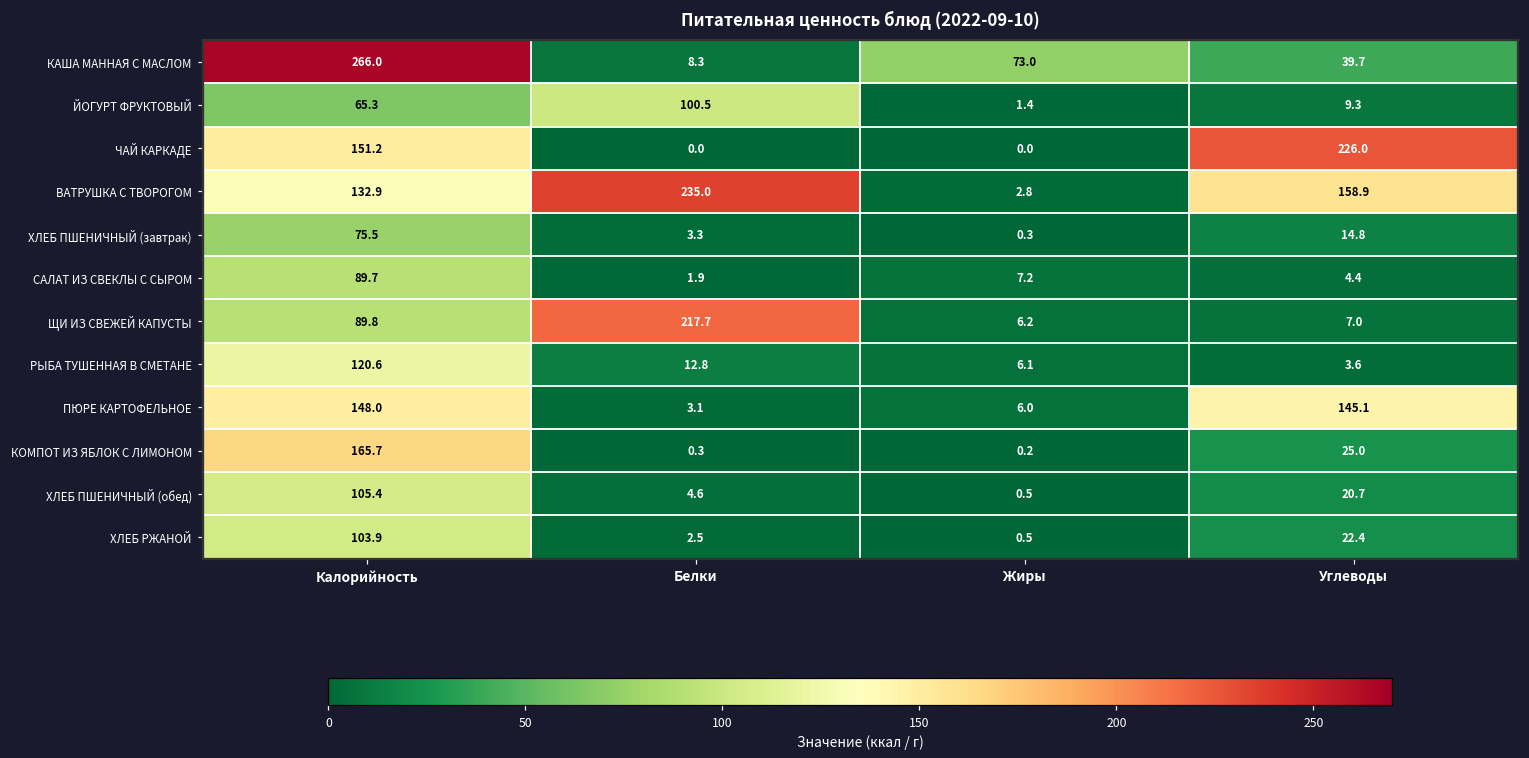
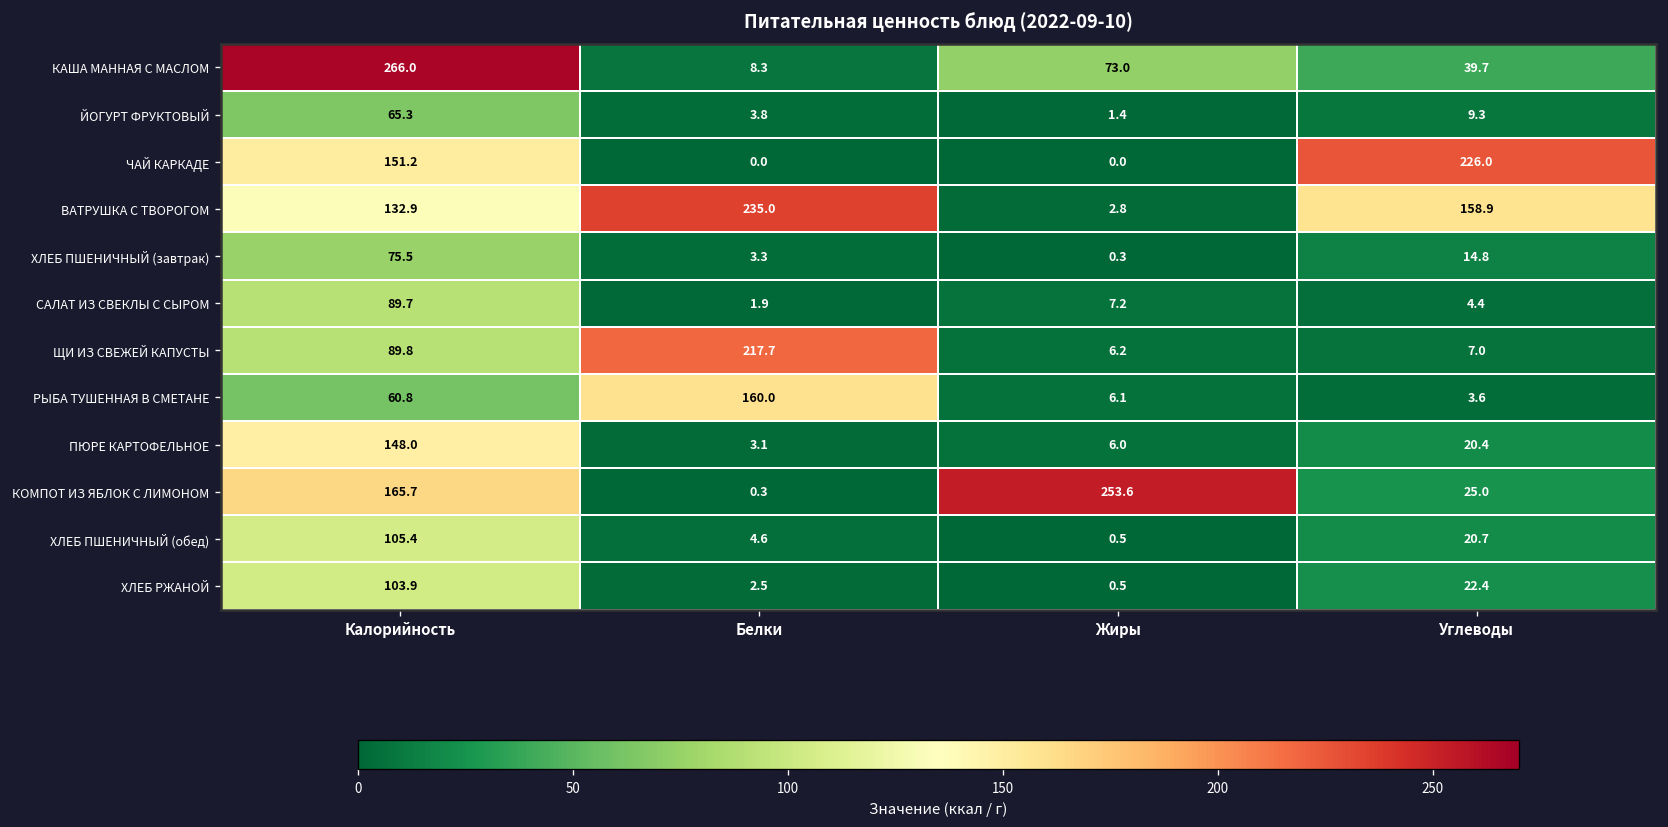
  {
    "КАША МАННАЯ С МАСЛОМ": {
      "Калорийность": 266.0,
      "Белки": 8.3,
      "Жиры": 73.0,
      "Углеводы": 39.7
    },
    "ЙОГУРТ ФРУКТОВЫЙ": {
      "Калорийность": 65.3,
-     "Белки": 100.5,
+     "Белки": 3.8,
      "Жиры": 1.4,
      "Углеводы": 9.3
    },
    "ЧАЙ КАРКАДЕ": {
      "Калорийность": 151.2,
      "Белки": 0.0,
      "Жиры": 0.0,
      "Углеводы": 226.0
    },
    "ВАТРУШКА С ТВОРОГОМ": {
      "Калорийность": 132.9,
      "Белки": 235.0,
      "Жиры": 2.8,
      "Углеводы": 158.9
    },
    "ХЛЕБ ПШЕНИЧНЫЙ (завтрак)": {
      "Калорийность": 75.5,
      "Белки": 3.3,
      "Жиры": 0.3,
      "Углеводы": 14.8
    },
    "САЛАТ ИЗ СВЕКЛЫ С СЫРОМ": {
      "Калорийность": 89.7,
      "Белки": 1.9,
      "Жиры": 7.2,
      "Углеводы": 4.4
    },
    "ЩИ ИЗ СВЕЖЕЙ КАПУСТЫ": {
      "Калорийность": 89.8,
      "Белки": 217.7,
      "Жиры": 6.2,
      "Углеводы": 7.0
    },
    "РЫБА ТУШЕННАЯ В СМЕТАНЕ": {
-     "Калорийность": 120.6,
-     "Белки": 12.8,
+     "Калорийность": 60.8,
+     "Белки": 160.0,
      "Жиры": 6.1,
      "Углеводы": 3.6
    },
    "ПЮРЕ КАРТОФЕЛЬНОЕ": {
      "Калорийность": 148.0,
      "Белки": 3.1,
      "Жиры": 6.0,
-     "Углеводы": 145.1
+     "Углеводы": 20.4
    },
    "КОМПОТ ИЗ ЯБЛОК С ЛИМОНОМ": {
      "Калорийность": 165.7,
      "Белки": 0.3,
-     "Жиры": 0.2,
+     "Жиры": 253.6,
      "Углеводы": 25.0
    },
    "ХЛЕБ ПШЕНИЧНЫЙ (обед)": {
      "Калорийность": 105.4,
      "Белки": 4.6,
      "Жиры": 0.5,
      "Углеводы": 20.7
    },
    "ХЛЕБ РЖАНОЙ": {
      "Калорийность": 103.9,
      "Белки": 2.5,
      "Жиры": 0.5,
      "Углеводы": 22.4
    }
  }
